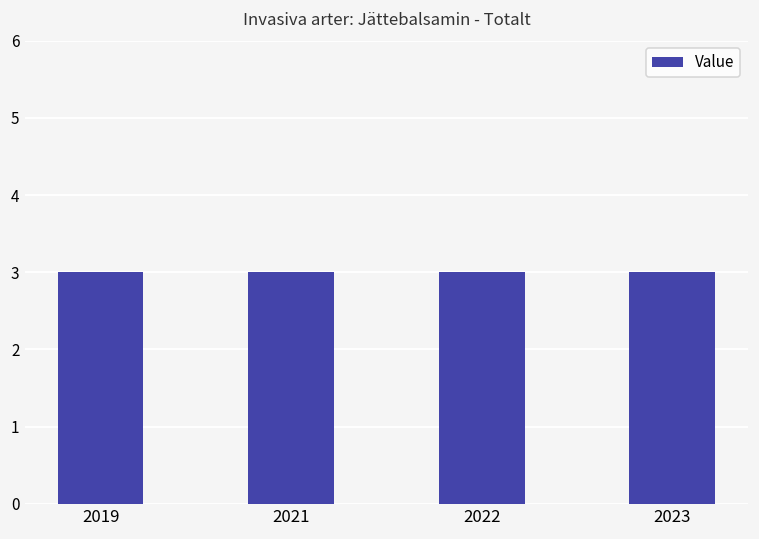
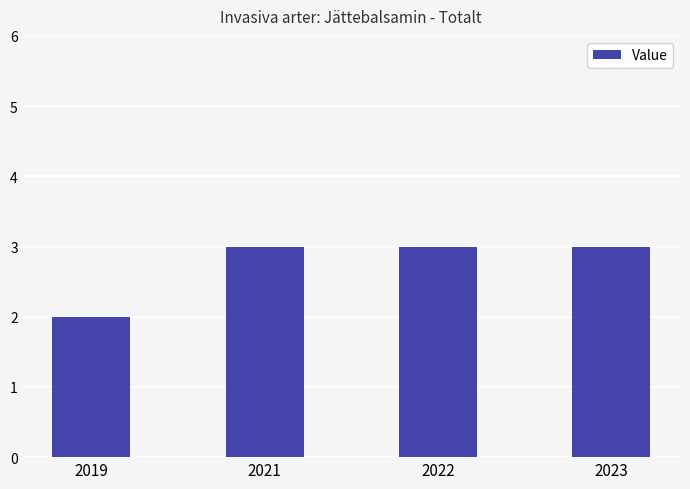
  {
-   "2019": 3,
+   "2019": 2,
    "2021": 3,
    "2022": 3,
    "2023": 3
  }
